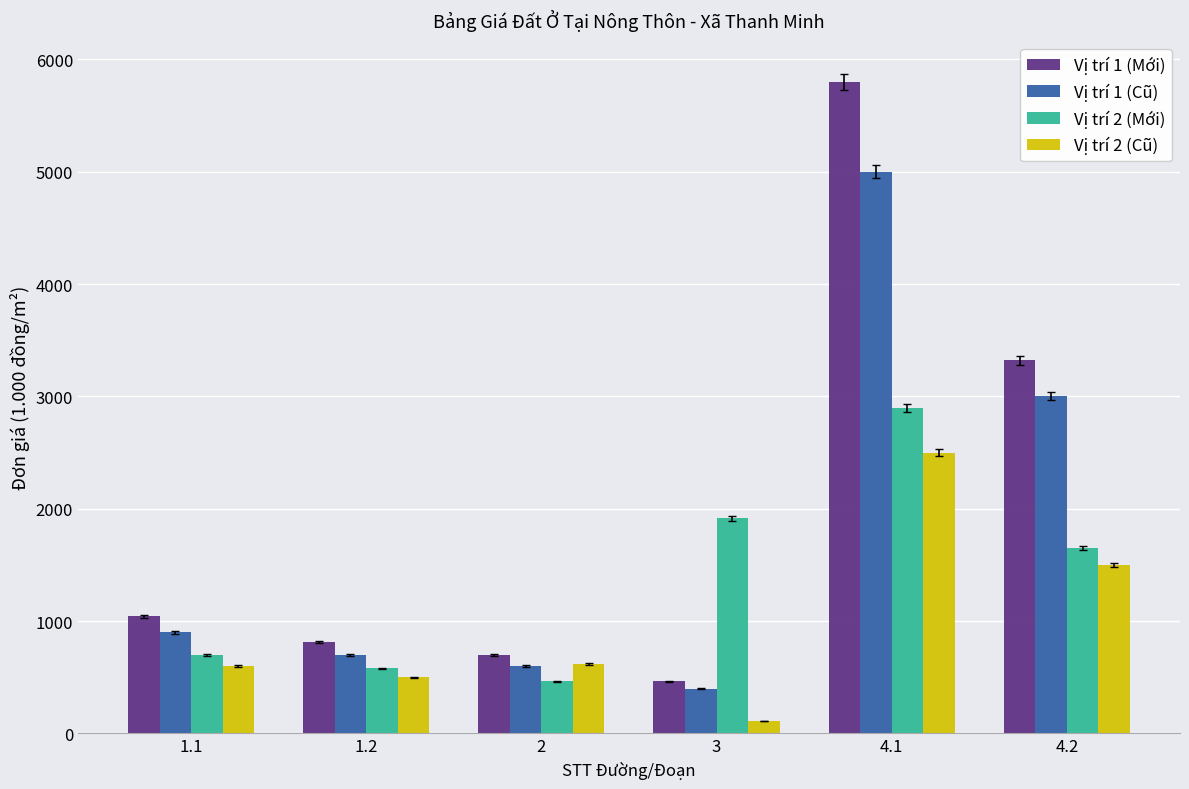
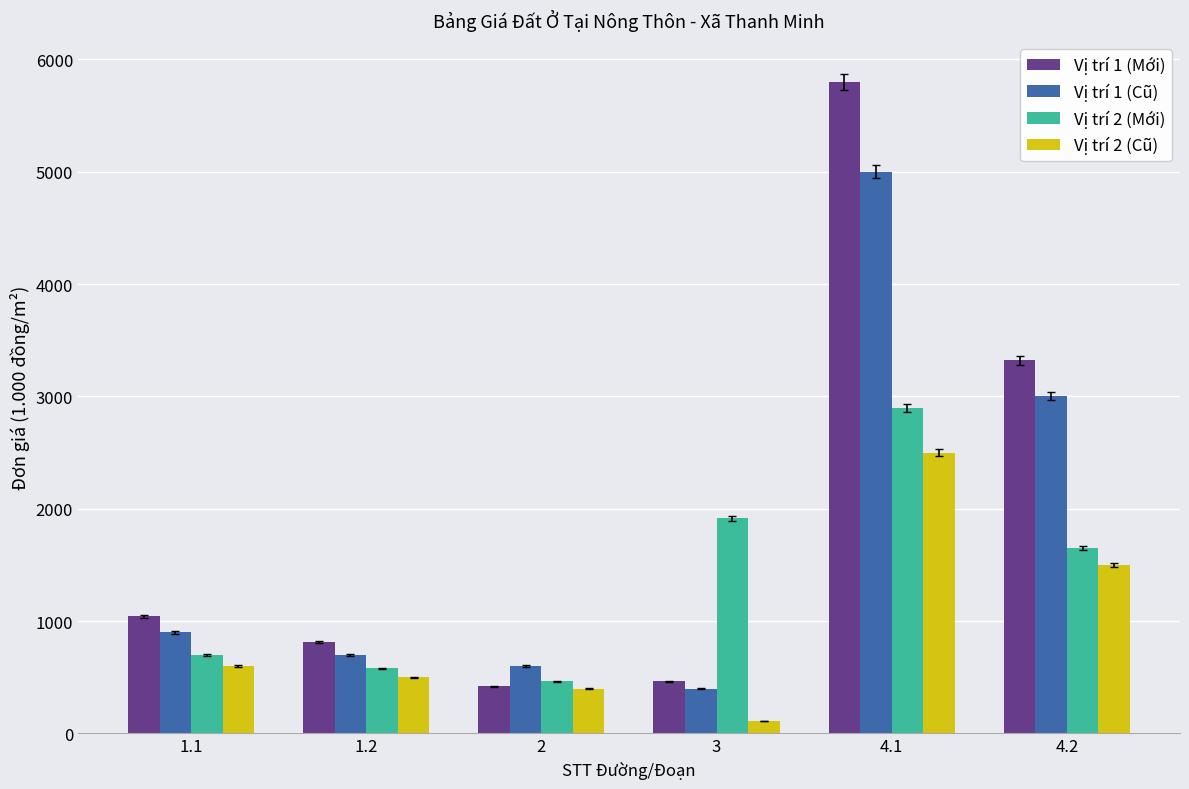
  {
    "Vị trí 1 (Mới)": {
      "1.1": 1040,
      "1.2": 810,
-     "2": 700,
+     "2": 420,
      "3": 460,
      "4.1": 5800,
      "4.2": 3320
    },
    "Vị trí 2 (Mới)": {
      "1.1": 700,
      "1.2": 580,
      "2": 460,
      "3": 1920,
      "4.1": 2900,
      "4.2": 1650
    },
    "Vị trí 2 (Cũ)": {
      "1.1": 600,
      "1.2": 500,
-     "2": 620,
+     "2": 400,
      "3": 110,
      "4.1": 2500,
      "4.2": 1500
    }
  }
